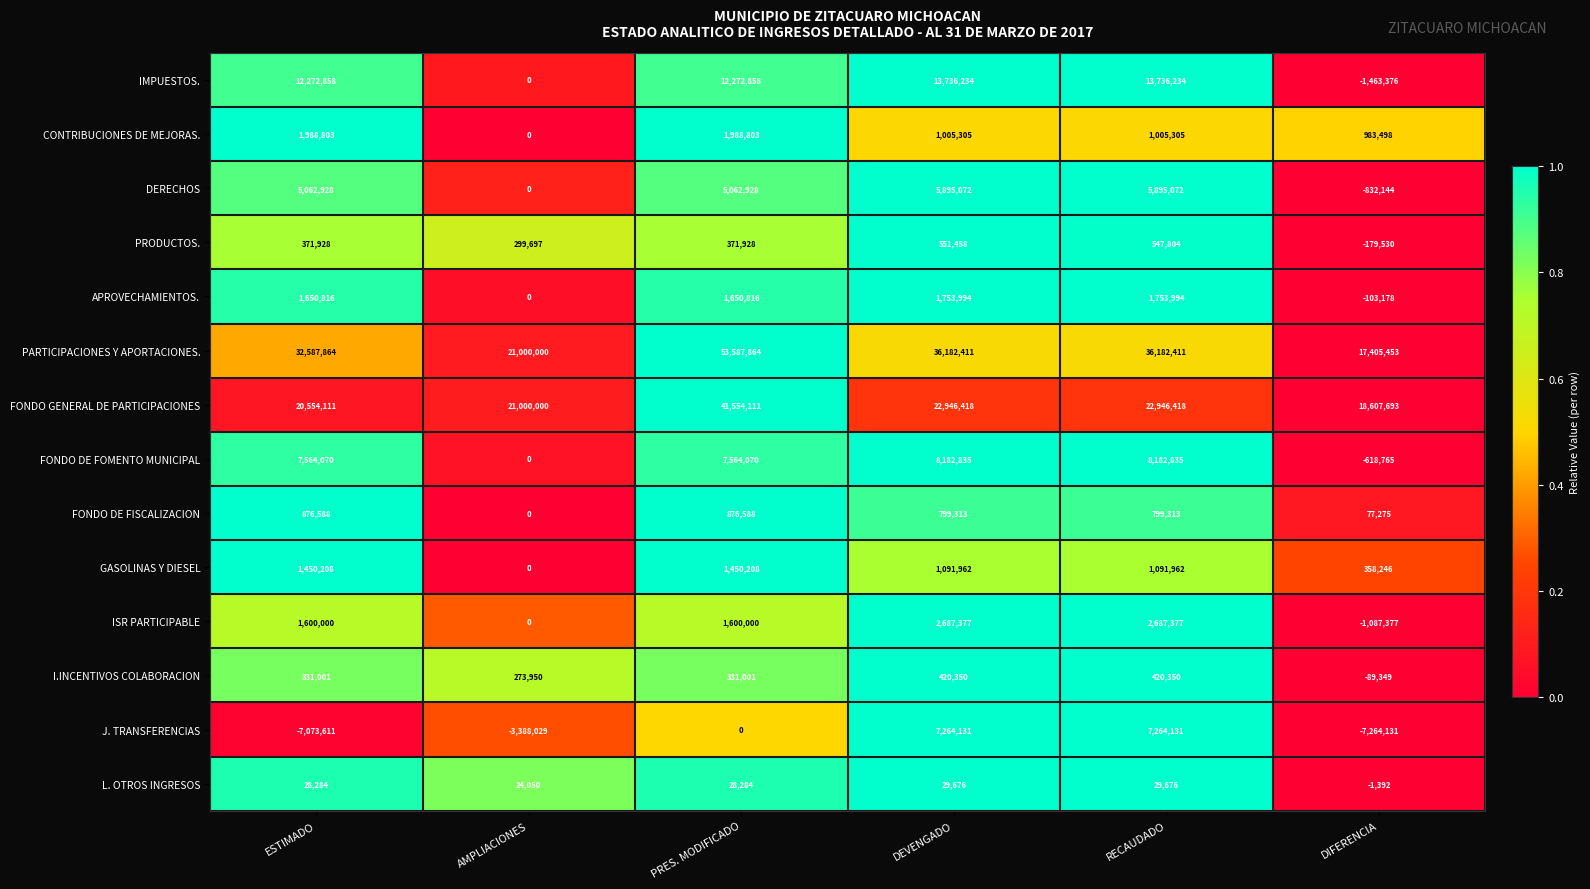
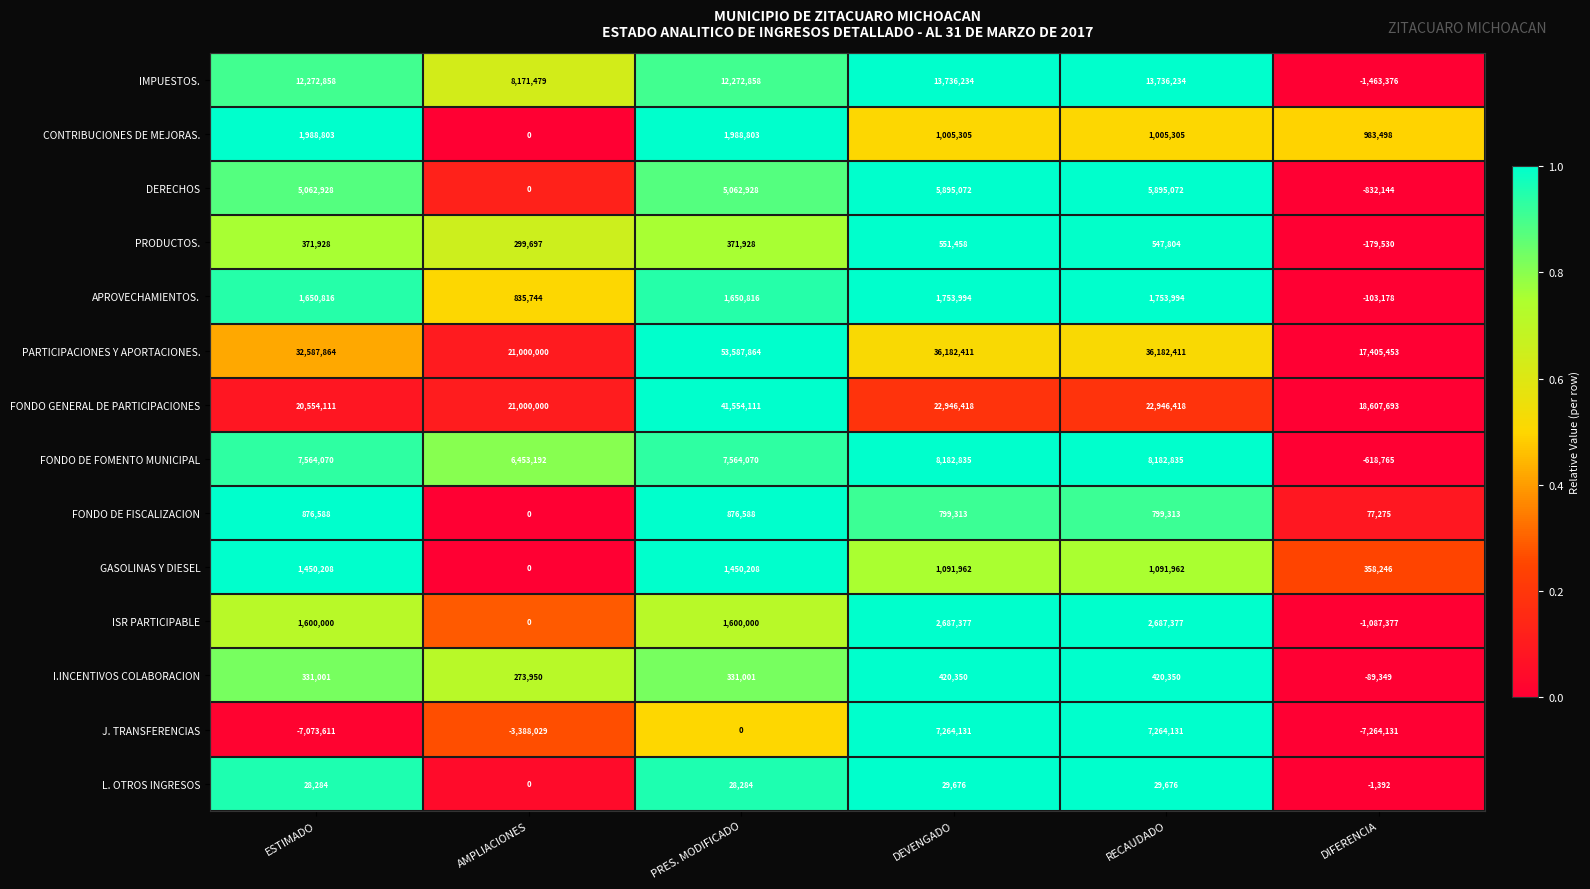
  {
    "IMPUESTOS.": {
      "ESTIMADO": "12,272,858",
-     "AMPLIACIONES": "0",
+     "AMPLIACIONES": "8,171,479",
      "PRES. MODIFICADO": "12,272,858",
      "DEVENGADO": "13,736,234",
      "RECAUDADO": "13,736,234",
      "DIFERENCIA": "-1,463,376"
    },
    "CONTRIBUCIONES DE MEJORAS.": {
      "ESTIMADO": "1,988,803",
      "AMPLIACIONES": "0",
      "PRES. MODIFICADO": "1,988,803",
      "DEVENGADO": "1,005,305",
      "RECAUDADO": "1,005,305",
      "DIFERENCIA": "983,498"
    },
    "DERECHOS": {
      "ESTIMADO": "5,062,928",
      "AMPLIACIONES": "0",
      "PRES. MODIFICADO": "5,062,928",
      "DEVENGADO": "5,895,072",
      "RECAUDADO": "5,895,072",
      "DIFERENCIA": "-832,144"
    },
    "PRODUCTOS.": {
      "ESTIMADO": "371,928",
      "AMPLIACIONES": "299,697",
      "PRES. MODIFICADO": "371,928",
      "DEVENGADO": "551,458",
      "RECAUDADO": "547,804",
      "DIFERENCIA": "-179,530"
    },
    "APROVECHAMIENTOS.": {
      "ESTIMADO": "1,650,816",
-     "AMPLIACIONES": "0",
+     "AMPLIACIONES": "835,744",
      "PRES. MODIFICADO": "1,650,816",
      "DEVENGADO": "1,753,994",
      "RECAUDADO": "1,753,994",
      "DIFERENCIA": "-103,178"
    },
    "PARTICIPACIONES Y APORTACIONES.": {
      "ESTIMADO": "32,587,864",
      "AMPLIACIONES": "21,000,000",
      "PRES. MODIFICADO": "53,587,864",
      "DEVENGADO": "36,182,411",
      "RECAUDADO": "36,182,411",
      "DIFERENCIA": "17,405,453"
    },
    "FONDO GENERAL DE PARTICIPACIONES": {
      "ESTIMADO": "20,554,111",
      "AMPLIACIONES": "21,000,000",
      "PRES. MODIFICADO": "41,554,111",
      "DEVENGADO": "22,946,418",
      "RECAUDADO": "22,946,418",
      "DIFERENCIA": "18,607,693"
    },
    "FONDO DE FOMENTO MUNICIPAL": {
      "ESTIMADO": "7,564,070",
-     "AMPLIACIONES": "0",
+     "AMPLIACIONES": "6,453,192",
      "PRES. MODIFICADO": "7,564,070",
      "DEVENGADO": "8,182,835",
      "RECAUDADO": "8,182,835",
      "DIFERENCIA": "-618,765"
    },
    "FONDO DE FISCALIZACION": {
      "ESTIMADO": "876,588",
      "AMPLIACIONES": "0",
      "PRES. MODIFICADO": "876,588",
      "DEVENGADO": "799,313",
      "RECAUDADO": "799,313",
      "DIFERENCIA": "77,275"
    },
    "GASOLINAS Y DIESEL": {
      "ESTIMADO": "1,450,208",
      "AMPLIACIONES": "0",
      "PRES. MODIFICADO": "1,450,208",
      "DEVENGADO": "1,091,962",
      "RECAUDADO": "1,091,962",
      "DIFERENCIA": "358,246"
    },
    "ISR PARTICIPABLE": {
      "ESTIMADO": "1,600,000",
      "AMPLIACIONES": "0",
      "PRES. MODIFICADO": "1,600,000",
      "DEVENGADO": "2,687,377",
      "RECAUDADO": "2,687,377",
      "DIFERENCIA": "-1,087,377"
    },
    "I.INCENTIVOS COLABORACION": {
      "ESTIMADO": "331,001",
      "AMPLIACIONES": "273,950",
      "PRES. MODIFICADO": "331,001",
      "DEVENGADO": "420,350",
      "RECAUDADO": "420,350",
      "DIFERENCIA": "-89,349"
    },
    "J. TRANSFERENCIAS": {
      "ESTIMADO": "-7,073,611",
      "AMPLIACIONES": "-3,388,029",
      "PRES. MODIFICADO": "0",
      "DEVENGADO": "7,264,131",
      "RECAUDADO": "7,264,131",
      "DIFERENCIA": "-7,264,131"
    },
    "L. OTROS INGRESOS": {
      "ESTIMADO": "28,284",
-     "AMPLIACIONES": "24,050",
+     "AMPLIACIONES": "0",
      "PRES. MODIFICADO": "28,284",
      "DEVENGADO": "29,676",
      "RECAUDADO": "29,676",
      "DIFERENCIA": "-1,392"
    }
  }
